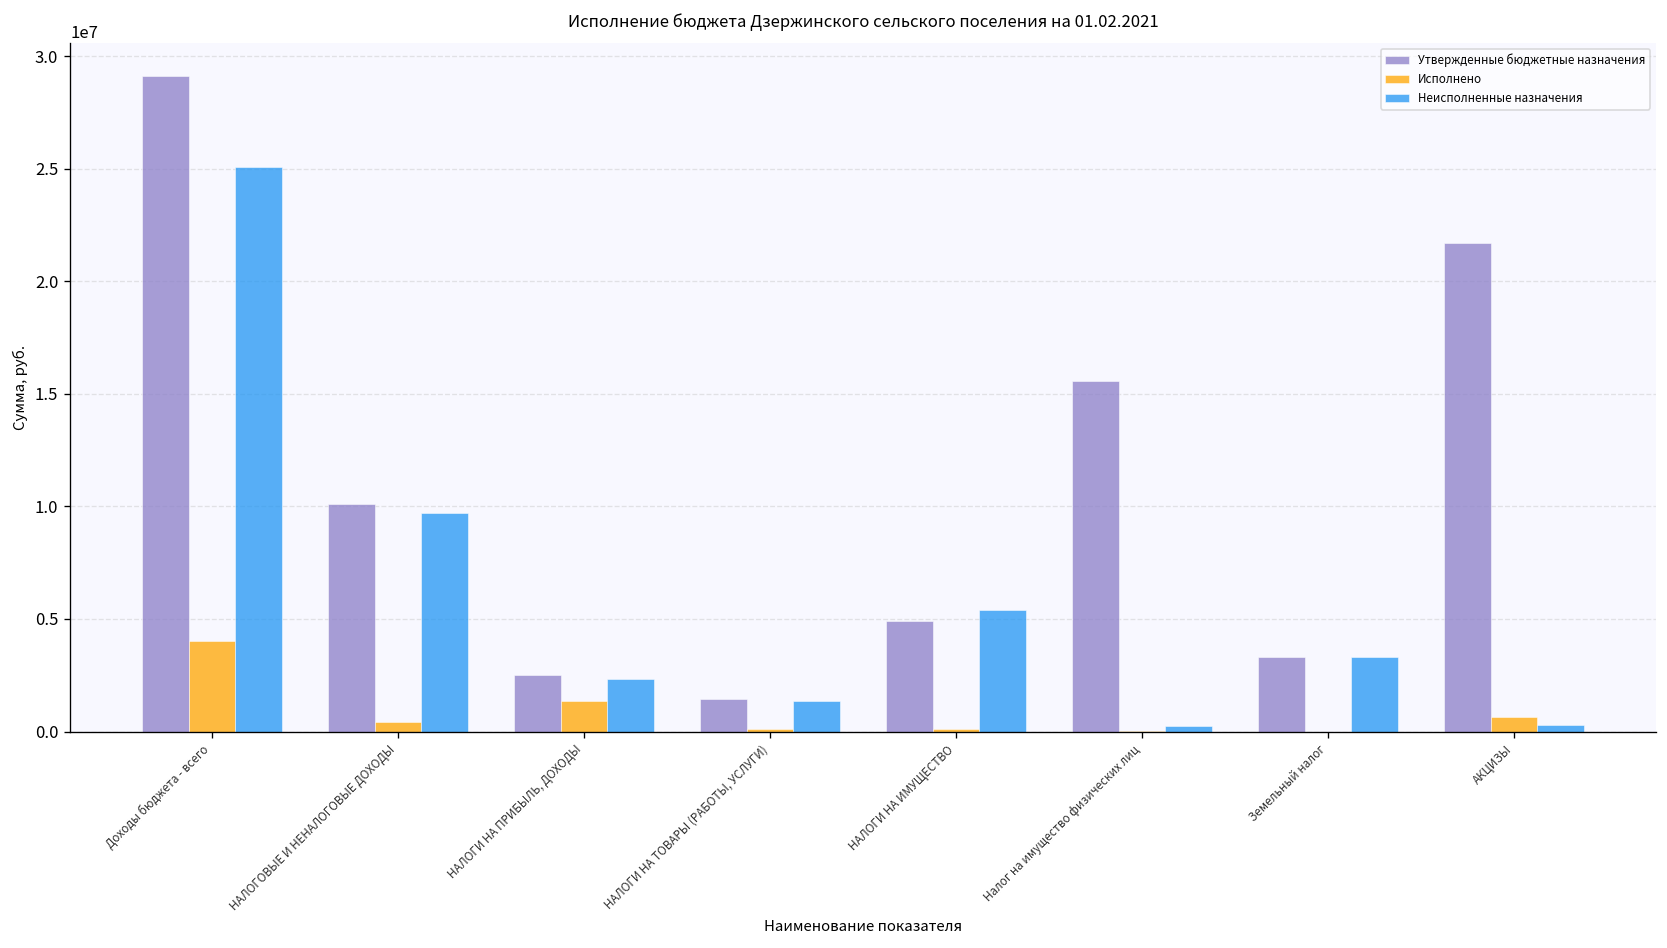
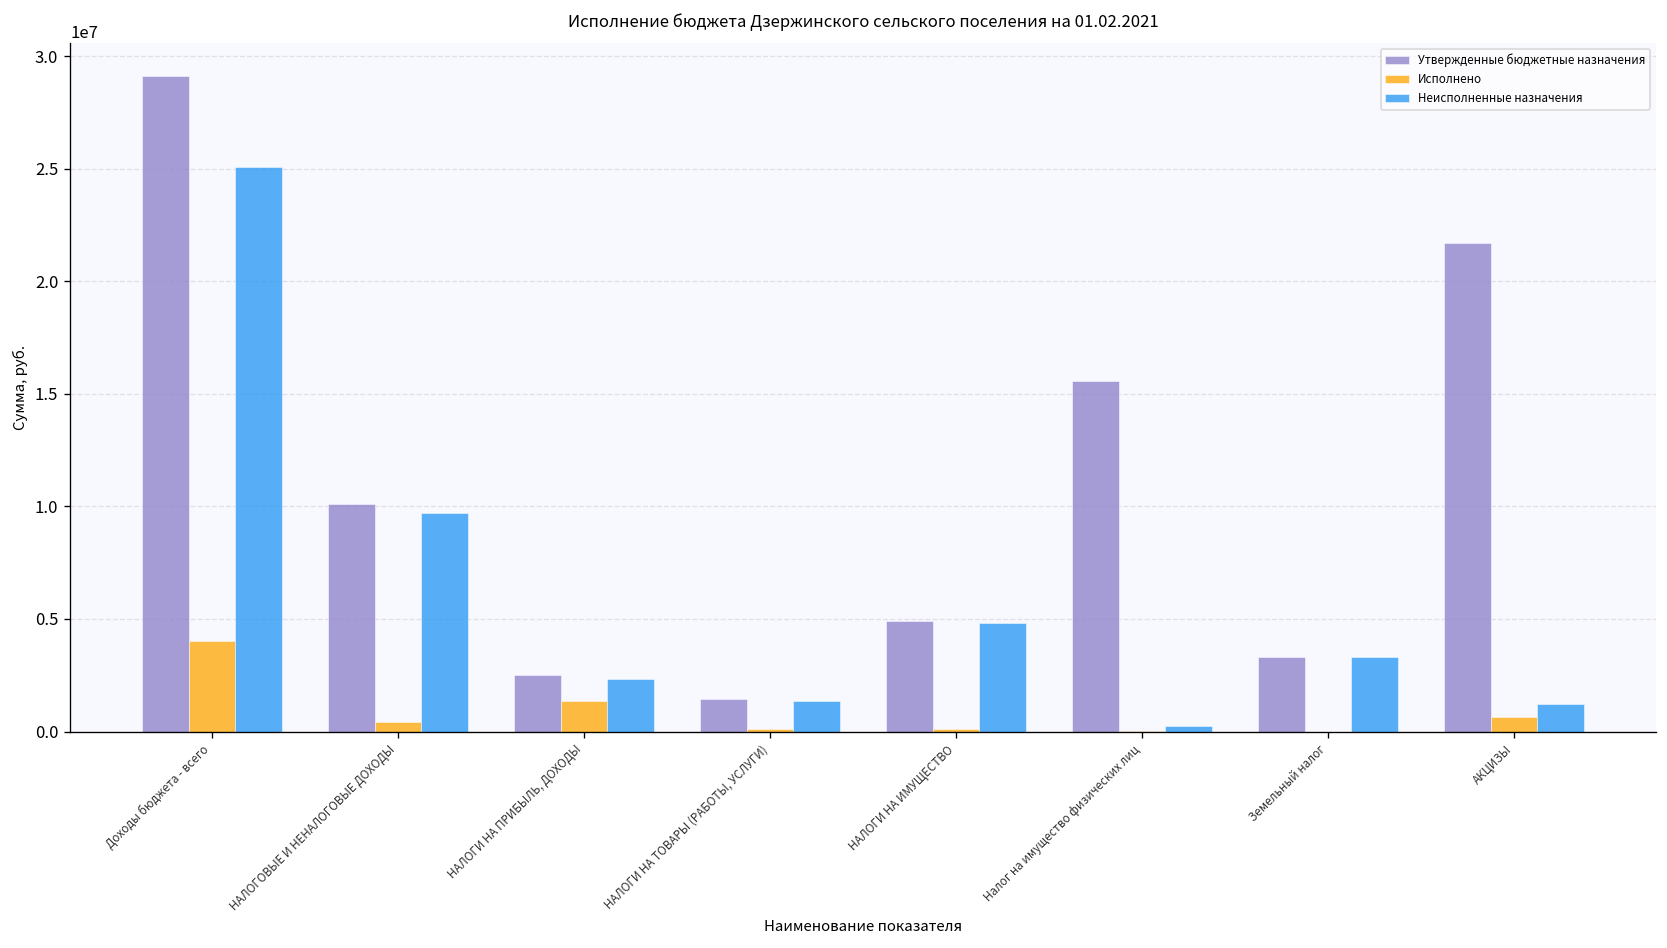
  {
    "Утвержденные бюджетные назначения": {
      "Доходы бюджета - всего": 29100000,
      "НАЛОГОВЫЕ И НЕНАЛОГОВЫЕ ДОХОДЫ": 10100000,
      "НАЛОГИ НА ПРИБЫЛЬ, ДОХОДЫ": 2500000,
      "НАЛОГИ НА ТОВАРЫ (РАБОТЫ, УСЛУГИ)": 1400000,
      "НАЛОГИ НА ИМУЩЕСТВО": 4900000,
      "Налог на имущество физических лиц": 15600000,
      "Земельный налог": 3300000,
      "АКЦИЗЫ": 21700000
    },
    "Исполнено": {
      "Доходы бюджета - всего": 4000000,
      "НАЛОГОВЫЕ И НЕНАЛОГОВЫЕ ДОХОДЫ": 400000,
      "НАЛОГИ НА ПРИБЫЛЬ, ДОХОДЫ": 1300000,
      "Земельный налог": 0,
      "АКЦИЗЫ": 600000
    },
    "Неисполненные назначения": {
      "Доходы бюджета - всего": 25100000,
      "НАЛОГОВЫЕ И НЕНАЛОГОВЫЕ ДОХОДЫ": 9700000,
      "НАЛОГИ НА ПРИБЫЛЬ, ДОХОДЫ": 2300000,
      "НАЛОГИ НА ТОВАРЫ (РАБОТЫ, УСЛУГИ)": 1300000,
-     "НАЛОГИ НА ИМУЩЕСТВО": 5400000,
+     "НАЛОГИ НА ИМУЩЕСТВО": 4800000,
      "Налог на имущество физических лиц": 300000,
      "Земельный налог": 3300000,
-     "АКЦИЗЫ": 300000
+     "АКЦИЗЫ": 1200000
    }
  }
